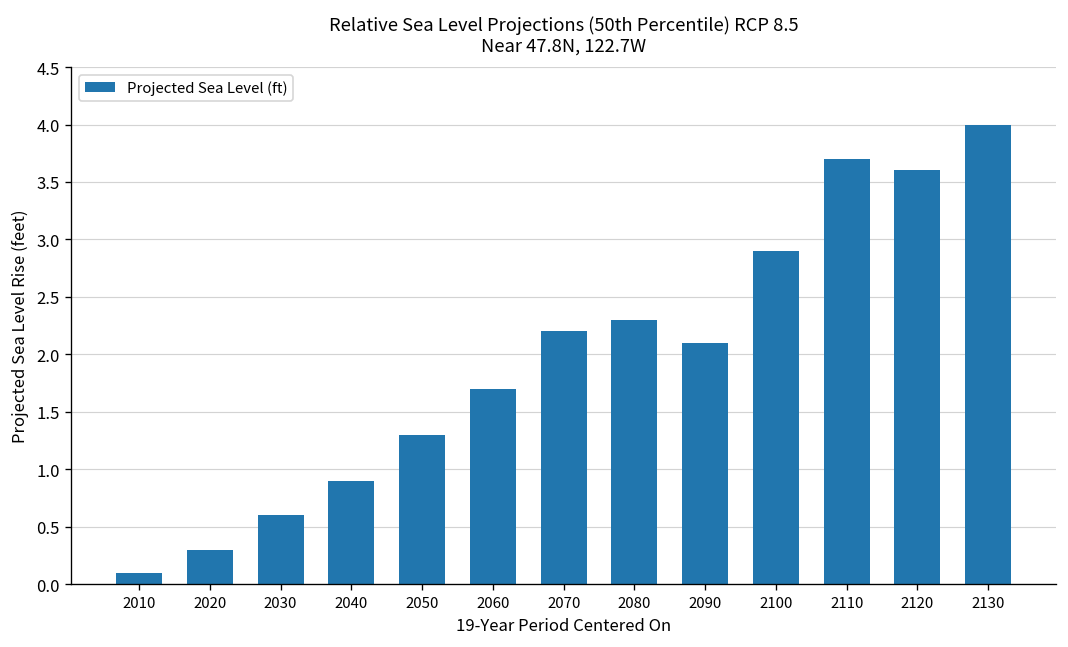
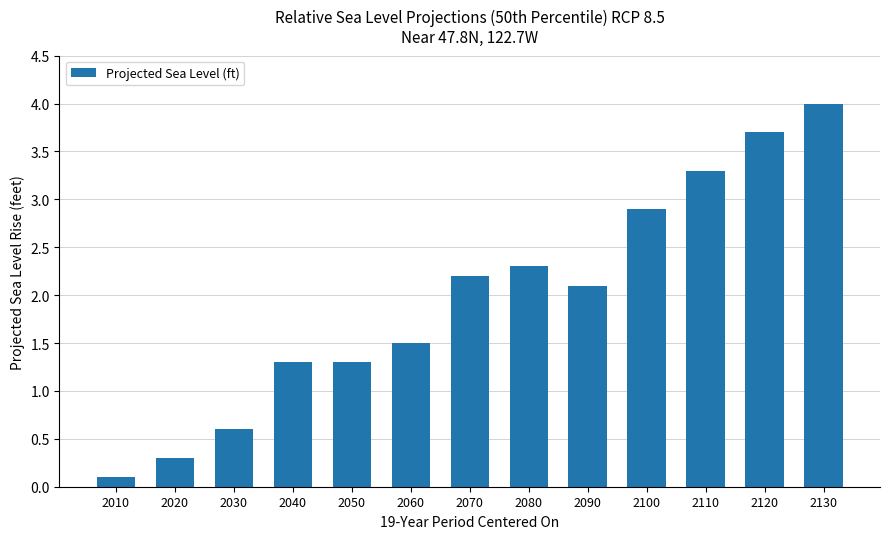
  {
    "2010": 0.1,
    "2020": 0.3,
    "2030": 0.6,
-   "2040": 0.9,
+   "2040": 1.3,
    "2050": 1.3,
-   "2060": 1.7,
+   "2060": 1.5,
    "2070": 2.2,
    "2080": 2.3,
    "2090": 2.1,
    "2100": 2.9,
-   "2110": 3.7,
-   "2120": 3.6,
+   "2110": 3.3,
+   "2120": 3.7,
    "2130": 4.0
  }
